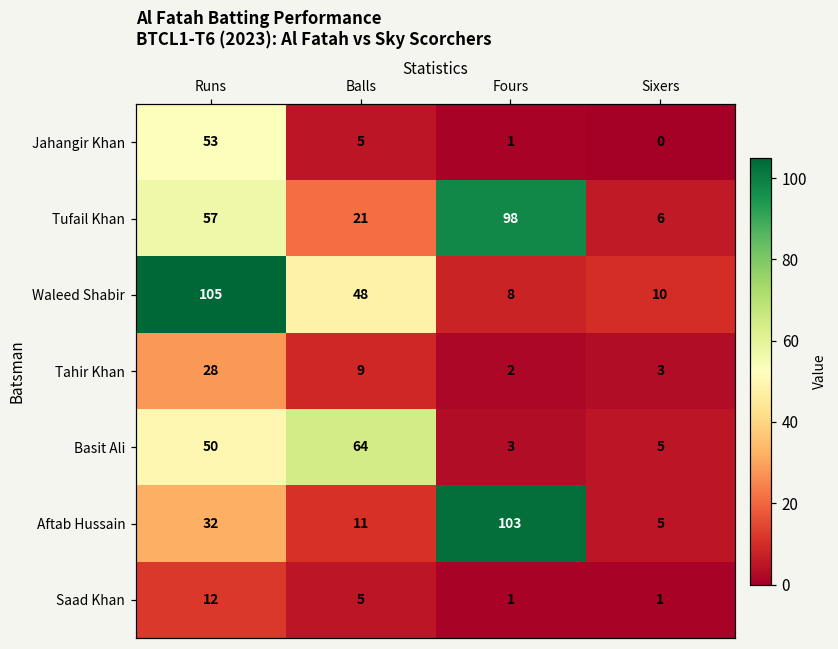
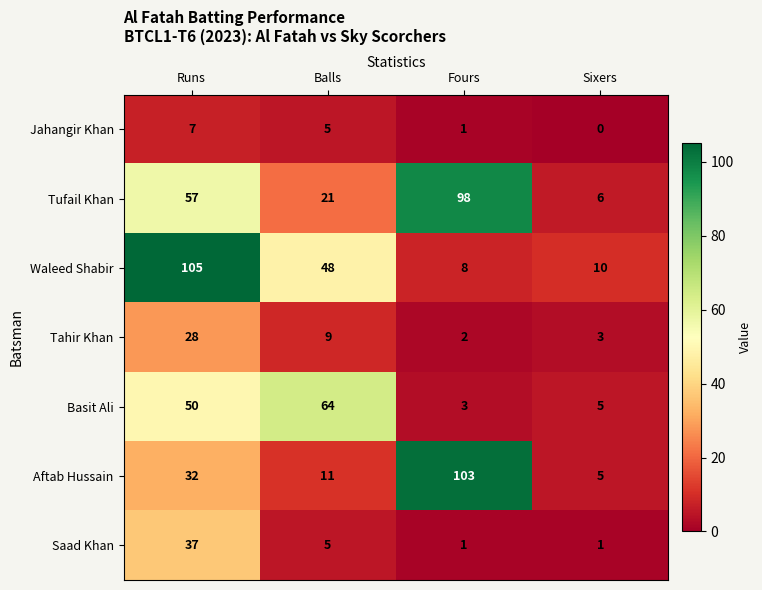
  {
    "Jahangir Khan": {
-     "Runs": 53,
+     "Runs": 7,
      "Balls": 5,
      "Fours": 1,
      "Sixers": 0
    },
    "Tufail Khan": {
      "Runs": 57,
      "Balls": 21,
      "Fours": 98,
      "Sixers": 6
    },
    "Waleed Shabir": {
      "Runs": 105,
      "Balls": 48,
      "Fours": 8,
      "Sixers": 10
    },
    "Tahir Khan": {
      "Runs": 28,
      "Balls": 9,
      "Fours": 2,
      "Sixers": 3
    },
    "Basit Ali": {
      "Runs": 50,
      "Balls": 64,
      "Fours": 3,
      "Sixers": 5
    },
    "Aftab Hussain": {
      "Runs": 32,
      "Balls": 11,
      "Fours": 103,
      "Sixers": 5
    },
    "Saad Khan": {
-     "Runs": 12,
+     "Runs": 37,
      "Balls": 5,
      "Fours": 1,
      "Sixers": 1
    }
  }
